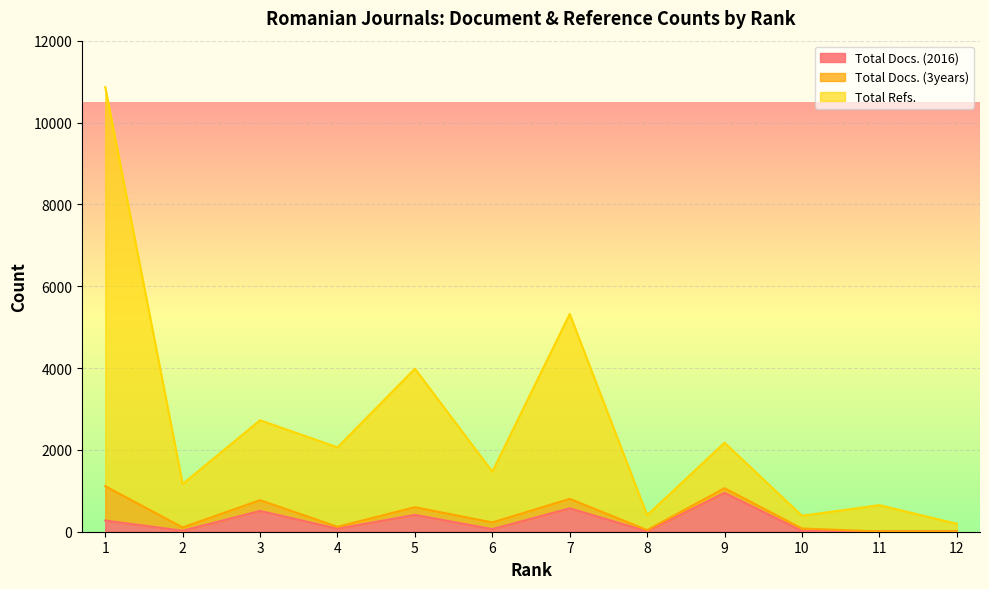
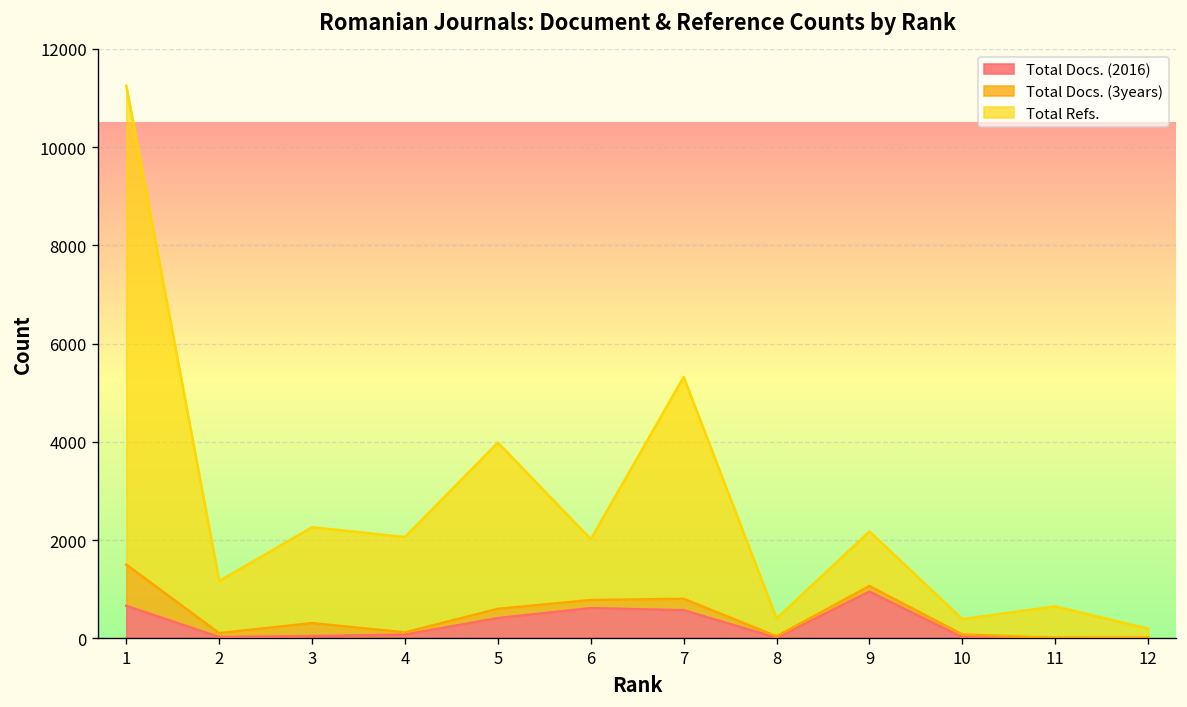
  {
    "Total Docs. (2016)": {
-     "1": 300,
+     "1": 700,
      "2": 0,
-     "3": 500,
+     "3": 0,
      "5": 400,
-     "6": 100,
+     "6": 600,
      "7": 600,
      "9": 1000
    }
  }
